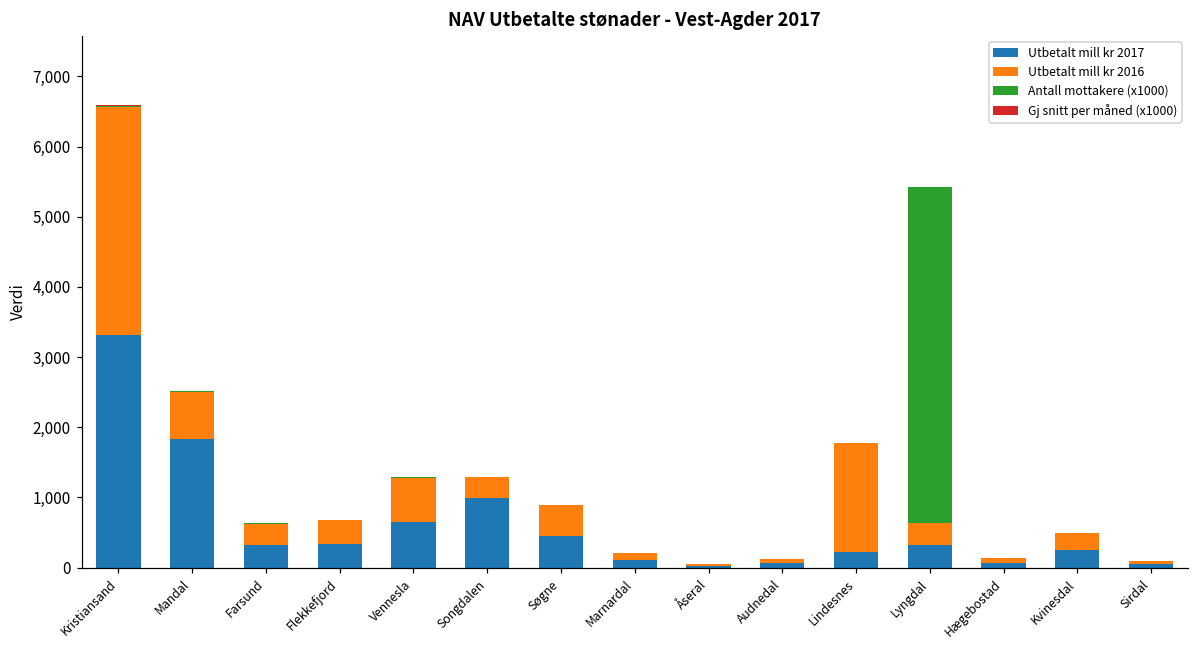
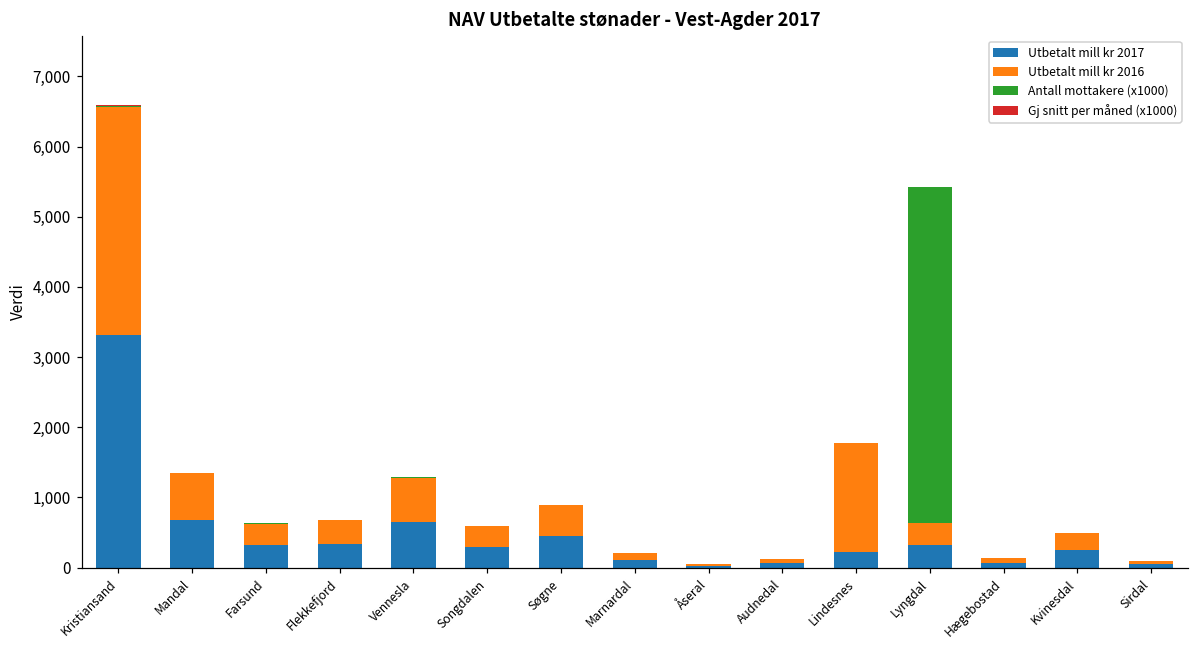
  {
    "Utbetalt mill kr 2017": {
      "Kristiansand": "3,300",
-     "Mandal": "1,800",
+     "Mandal": "700",
      "Farsund": "300",
      "Flekkefjord": "300",
      "Vennesla": "600",
-     "Songdalen": "1,000",
+     "Songdalen": "300",
      "Søgne": "400",
      "Marnardal": "100",
      "Audnedal": "100",
      "Lindesnes": "200",
      "Lyngdal": "300",
      "Hægebostad": "100",
      "Kvinesdal": "300",
      "Sirdal": "0"
    },
    "Utbetalt mill kr 2016": {
      "Kristiansand": "3,200",
      "Mandal": "700",
      "Farsund": "300",
      "Flekkefjord": "300",
      "Vennesla": "600",
      "Songdalen": "300",
      "Søgne": "400",
      "Marnardal": "100",
      "Audnedal": "100",
      "Lindesnes": "1,600",
      "Lyngdal": "300",
      "Hægebostad": "100",
      "Kvinesdal": "200",
      "Sirdal": "0"
    },
    "Antall mottakere (x1000)": {
      "Lyngdal": "4,800"
    }
  }
